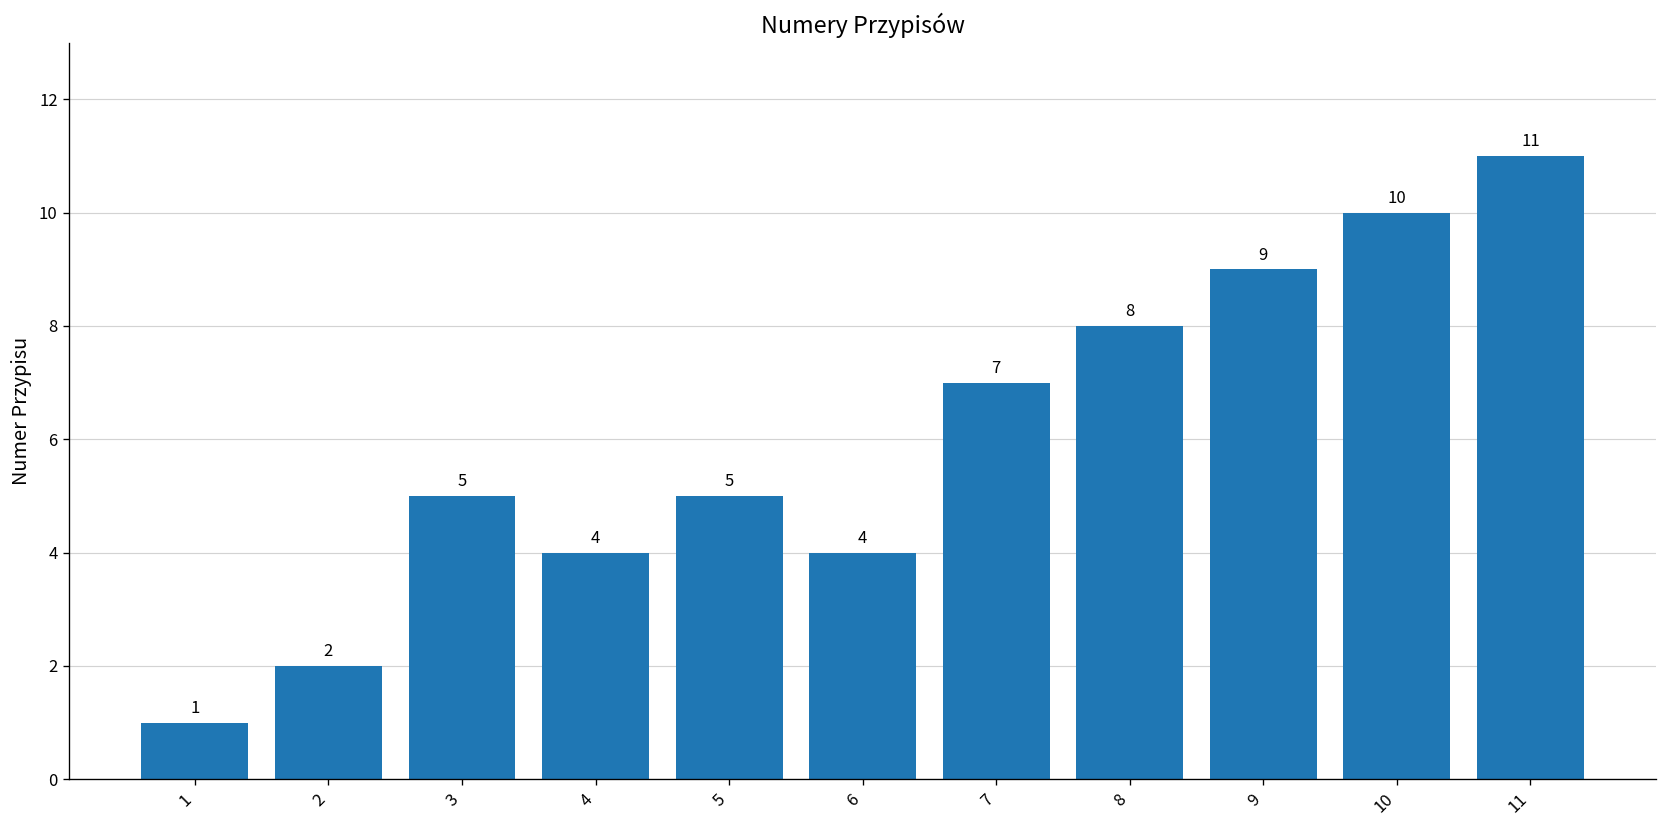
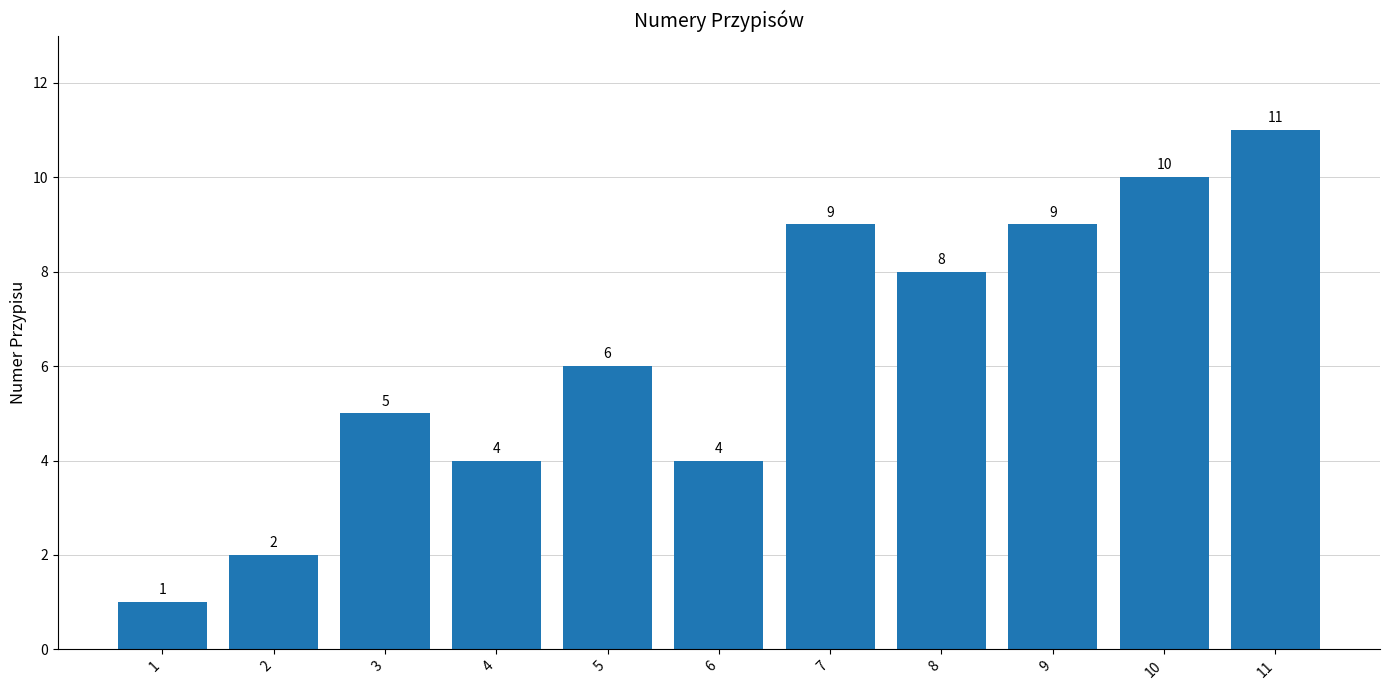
  {
    "1": 1,
    "2": 2,
    "3": 5,
    "4": 4,
-   "5": 5,
+   "5": 6,
    "6": 4,
-   "7": 7,
+   "7": 9,
    "8": 8,
    "9": 9,
    "10": 10,
    "11": 11
  }
